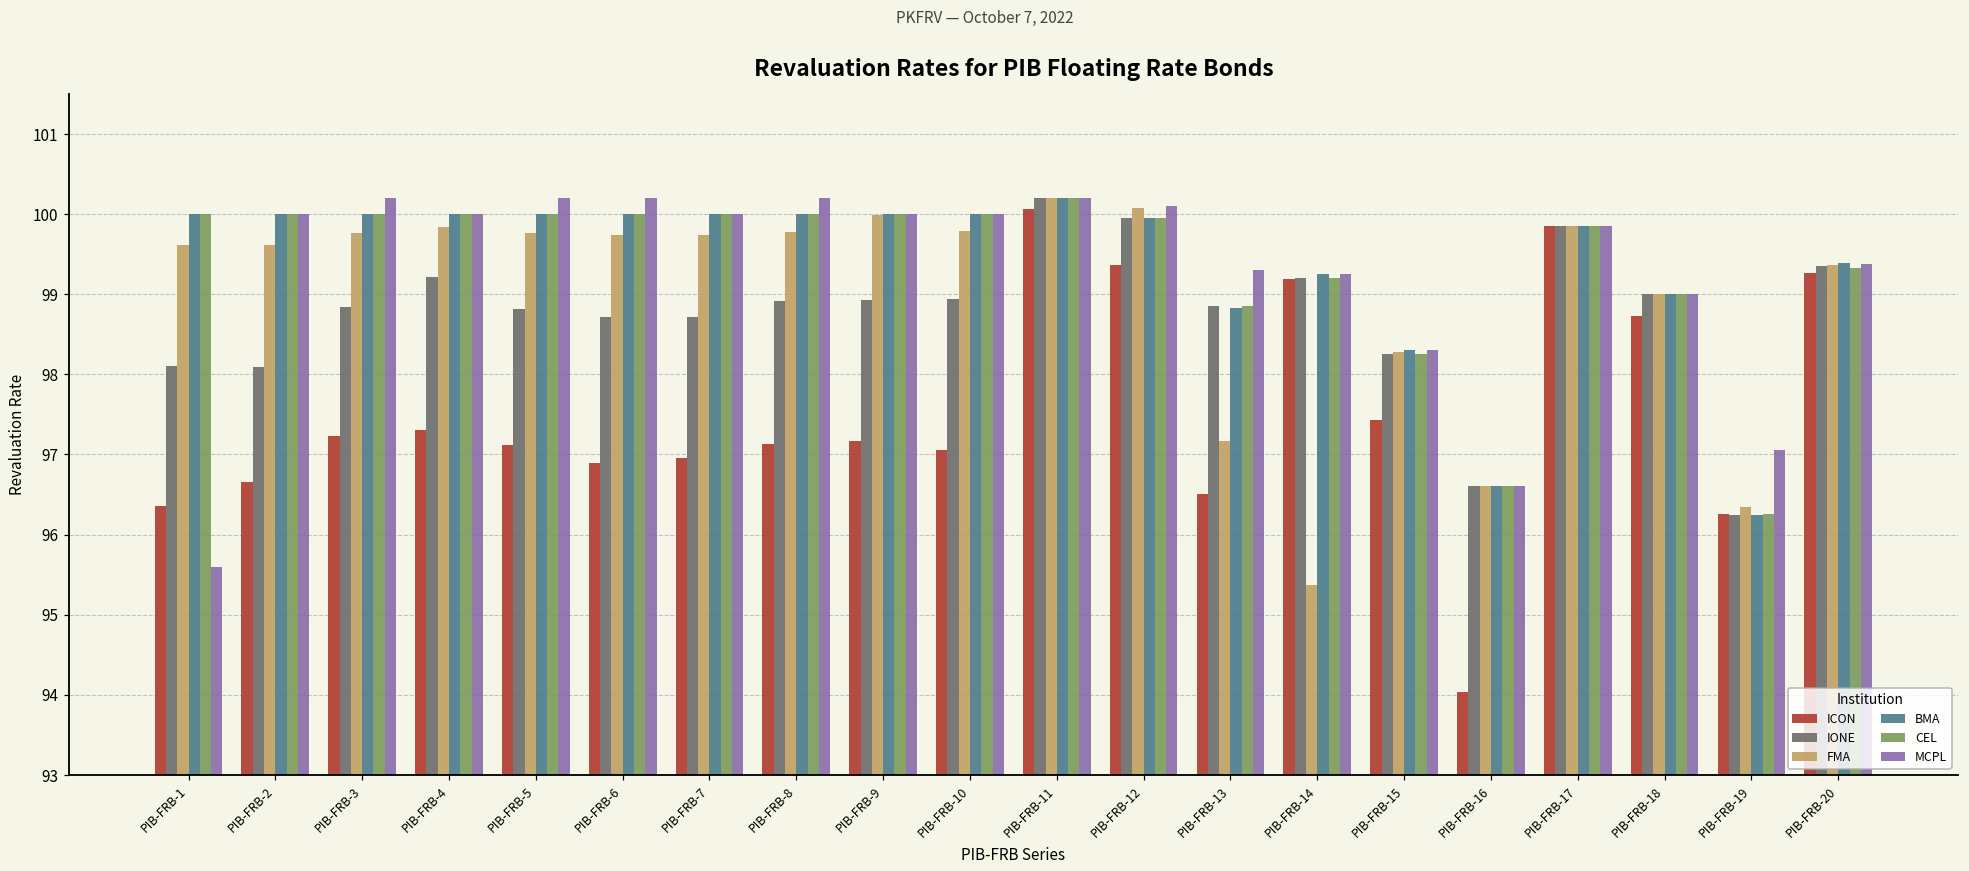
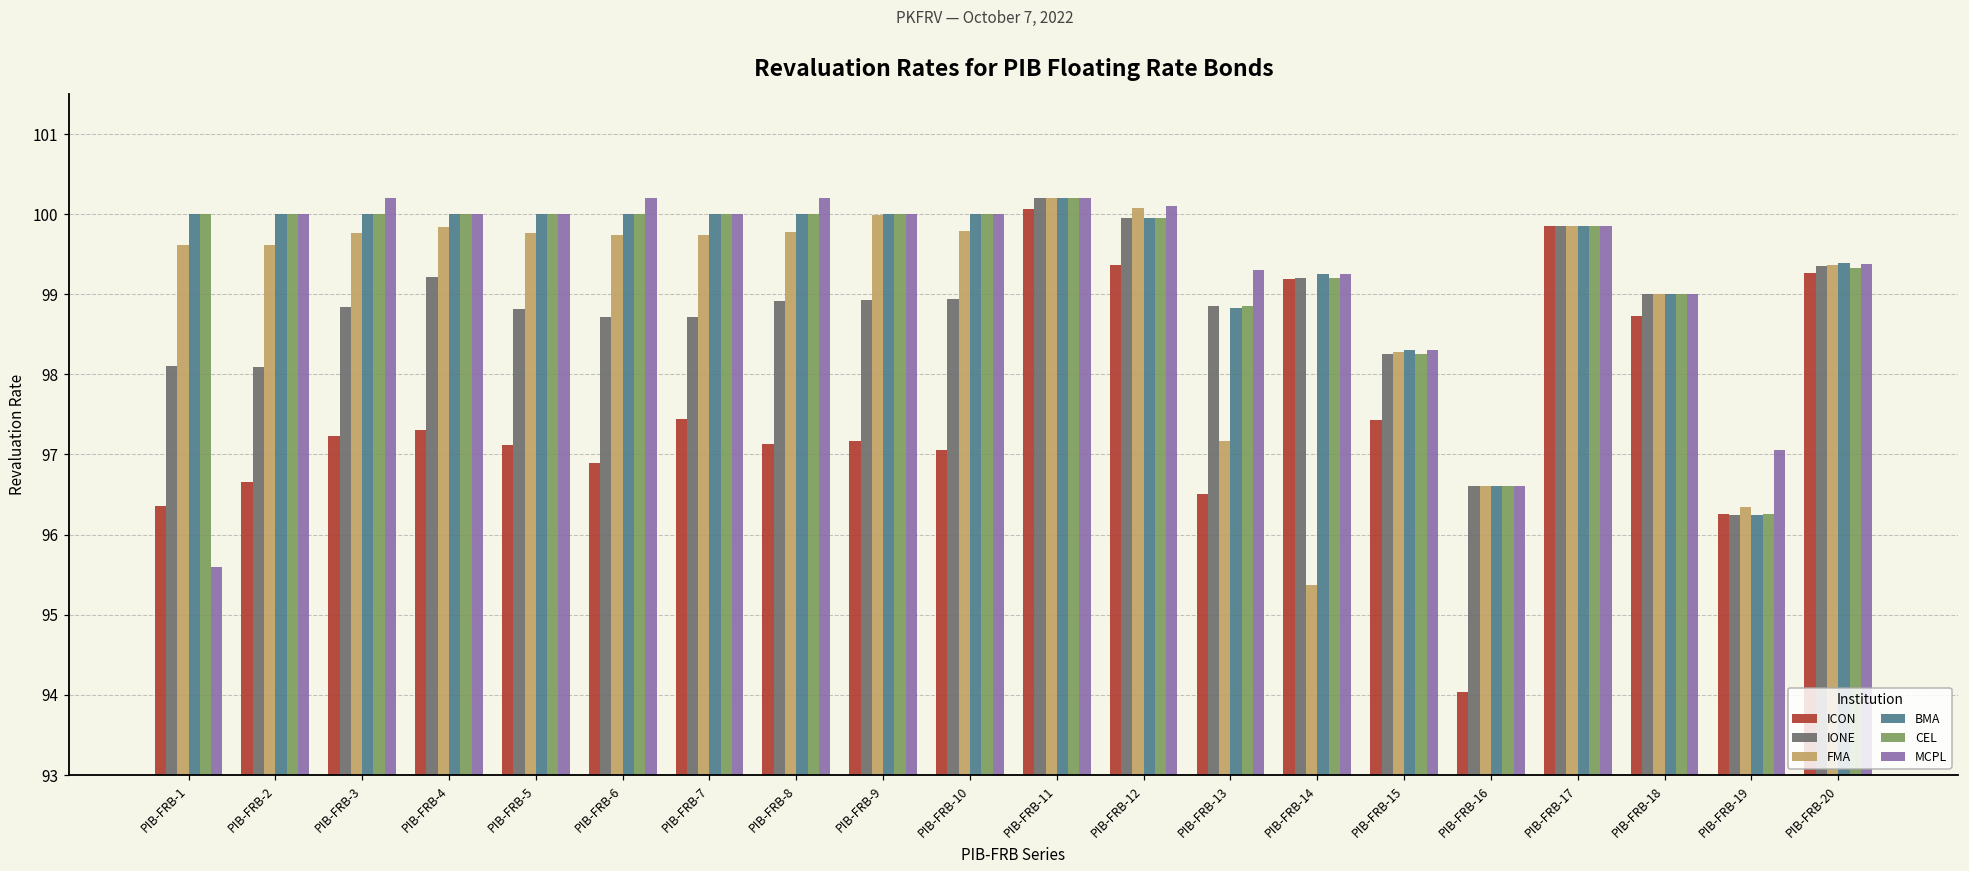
  {
    "ICON": {
      "PIB-FRB-1": 96.4,
      "PIB-FRB-2": 96.7,
      "PIB-FRB-3": 97.2,
      "PIB-FRB-4": 97.3,
      "PIB-FRB-5": 97.1,
      "PIB-FRB-6": 96.9,
-     "PIB-FRB-7": 97.0,
+     "PIB-FRB-7": 97.4,
      "PIB-FRB-8": 97.1,
      "PIB-FRB-9": 97.2,
      "PIB-FRB-10": 97.1,
      "PIB-FRB-11": 100.1,
      "PIB-FRB-12": 99.4,
      "PIB-FRB-13": 96.5,
      "PIB-FRB-14": 99.2,
      "PIB-FRB-15": 97.4,
      "PIB-FRB-16": 94.0,
      "PIB-FRB-17": 99.9,
      "PIB-FRB-18": 98.7,
      "PIB-FRB-19": 96.3,
      "PIB-FRB-20": 99.3
    },
    "FMA": {
      "PIB-FRB-1": 99.6,
      "PIB-FRB-2": 99.6,
      "PIB-FRB-3": 99.8,
      "PIB-FRB-4": 99.8,
      "PIB-FRB-5": 99.8,
      "PIB-FRB-6": 99.7,
      "PIB-FRB-7": 99.7,
      "PIB-FRB-8": 99.8,
      "PIB-FRB-9": 100.0,
      "PIB-FRB-10": 99.8,
      "PIB-FRB-11": 100.2,
      "PIB-FRB-12": 100.1,
      "PIB-FRB-13": 97.2,
      "PIB-FRB-14": 95.4,
      "PIB-FRB-15": 98.3,
      "PIB-FRB-16": 96.6,
      "PIB-FRB-17": 99.9,
      "PIB-FRB-18": 99.0,
      "PIB-FRB-19": 96.4,
      "PIB-FRB-20": 99.4
    },
    "MCPL": {
      "PIB-FRB-1": 95.6,
      "PIB-FRB-2": 100.0,
      "PIB-FRB-3": 100.2,
      "PIB-FRB-4": 100.0,
-     "PIB-FRB-5": 100.2,
+     "PIB-FRB-5": 100.0,
      "PIB-FRB-6": 100.2,
      "PIB-FRB-7": 100.0,
      "PIB-FRB-8": 100.2,
      "PIB-FRB-9": 100.0,
      "PIB-FRB-10": 100.0,
      "PIB-FRB-11": 100.2,
      "PIB-FRB-12": 100.1,
      "PIB-FRB-13": 99.3,
      "PIB-FRB-14": 99.3,
      "PIB-FRB-15": 98.3,
      "PIB-FRB-16": 96.6,
      "PIB-FRB-17": 99.9,
      "PIB-FRB-18": 99.0,
      "PIB-FRB-19": 97.1,
      "PIB-FRB-20": 99.4
    }
  }
